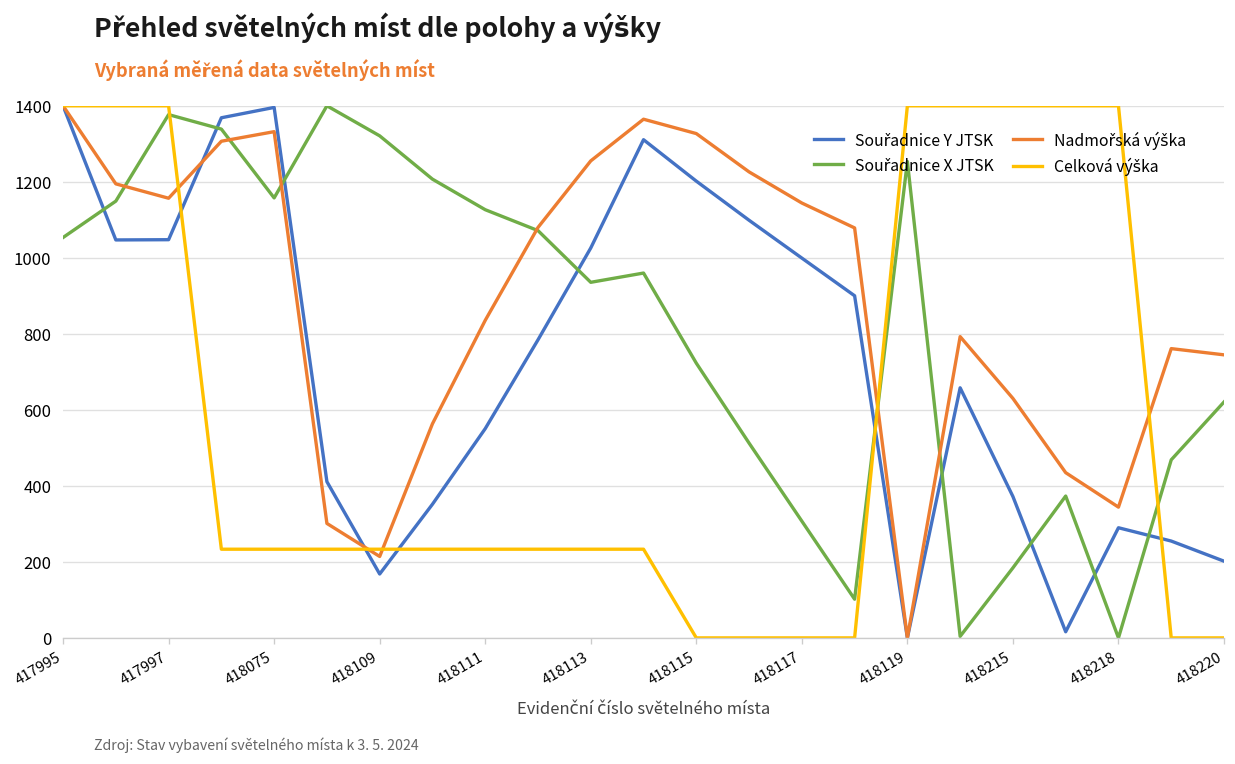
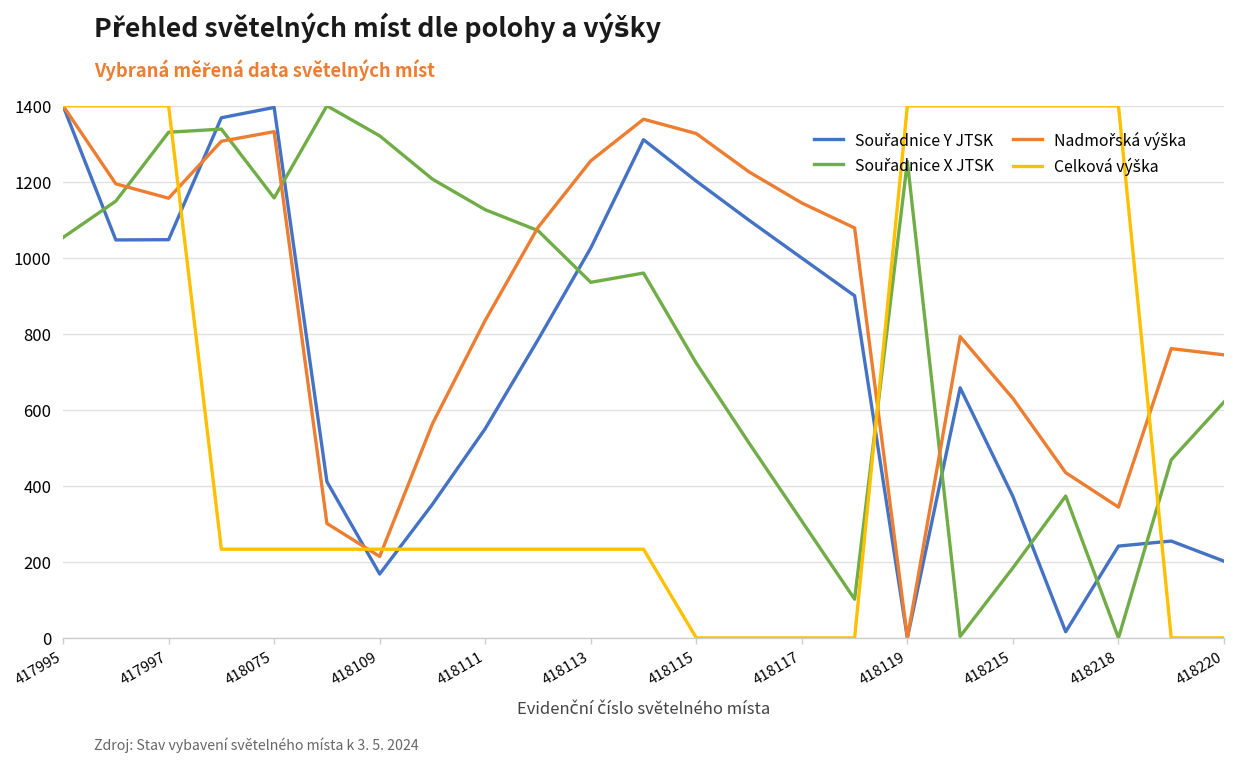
  {
    "Souřadnice Y JTSK": {
      "417997": 1050,
      "418075": 1400,
      "418109": 170,
      "418111": 550,
      "418113": 1030,
      "418115": 1200,
      "418117": 1000,
      "418215": 370,
-     "418218": 290,
+     "418218": 240,
      "418220": 200
    },
    "Souřadnice X JTSK": {
      "417995": 1050,
-     "417997": 1380,
+     "417997": 1330,
      "418075": 1160,
      "418109": 1320,
      "418111": 1130,
      "418113": 940,
      "418115": 720,
      "418117": 310,
      "418119": 1250,
      "418215": 180,
      "418218": 0,
      "418220": 620
    },
    "Nadmořská výška": {
      "417997": 1160,
      "418075": 1330,
      "418109": 210,
      "418111": 840,
      "418113": 1260,
      "418115": 1330,
      "418117": 1140,
      "418215": 630,
      "418218": 340,
      "418220": 740
    },
    "Celková výška": {
      "417997": 1400,
      "418075": 230,
      "418109": 230,
      "418111": 230,
      "418113": 230,
      "418115": 0,
      "418117": 0,
      "418119": 1400,
      "418215": 1400,
      "418218": 1400,
      "418220": 0
    }
  }
